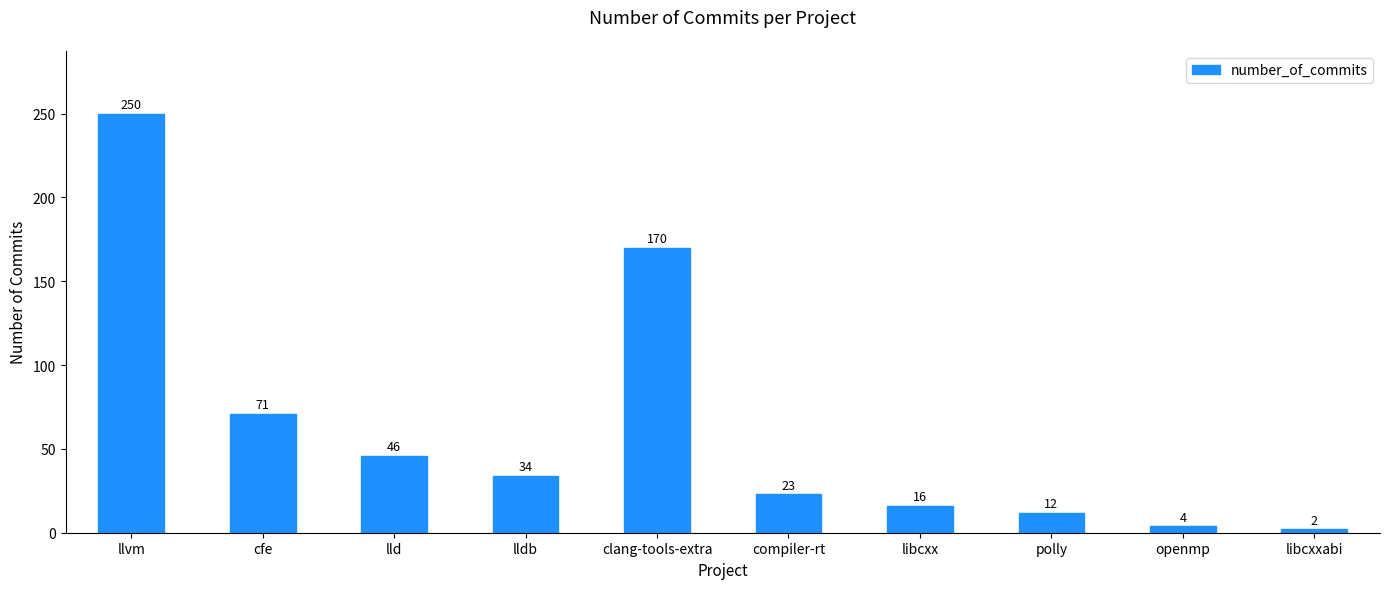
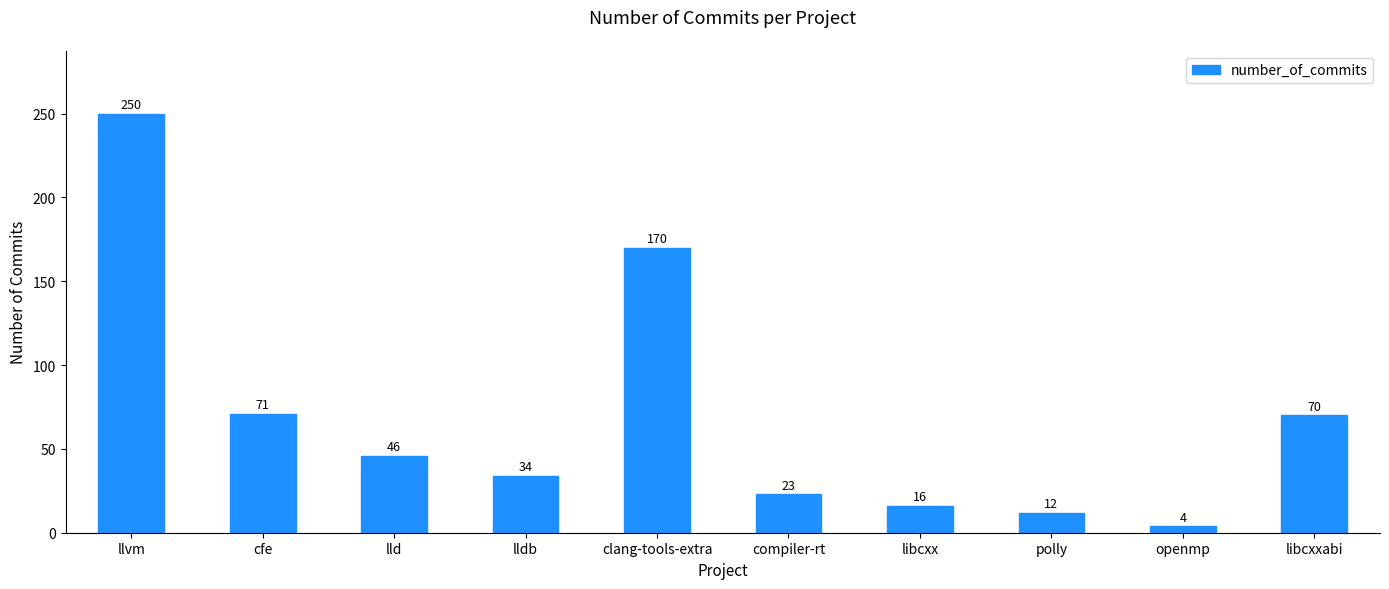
  {
    "llvm": 250,
    "cfe": 71,
    "lld": 46,
    "lldb": 34,
    "clang-tools-extra": 170,
    "compiler-rt": 23,
    "libcxx": 16,
    "polly": 12,
    "openmp": 4,
-   "libcxxabi": 2
+   "libcxxabi": 70
  }
